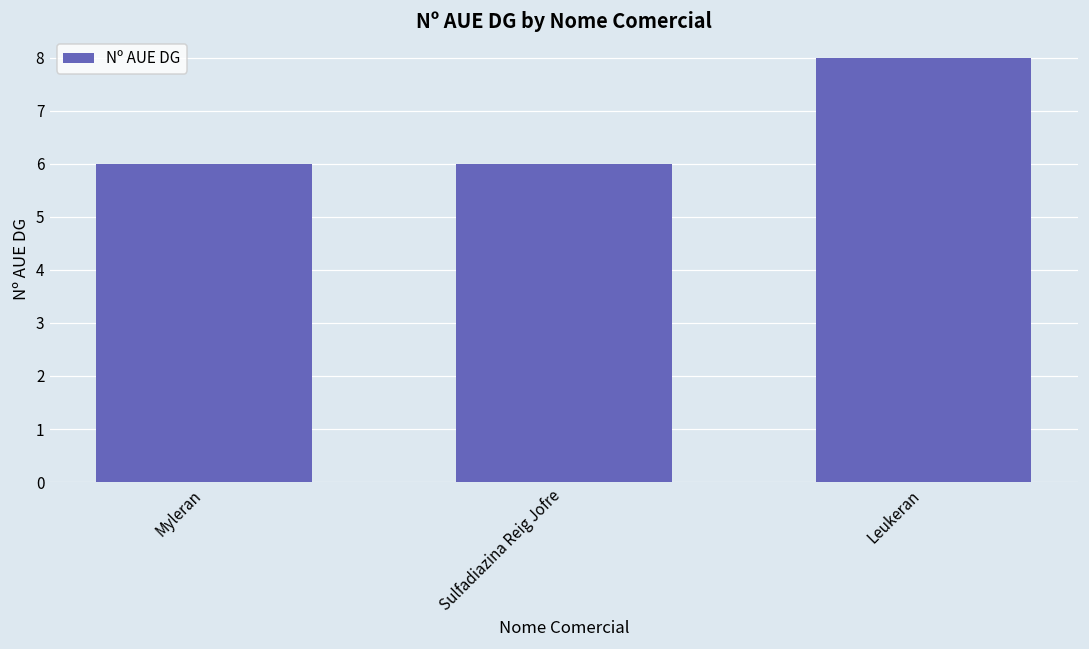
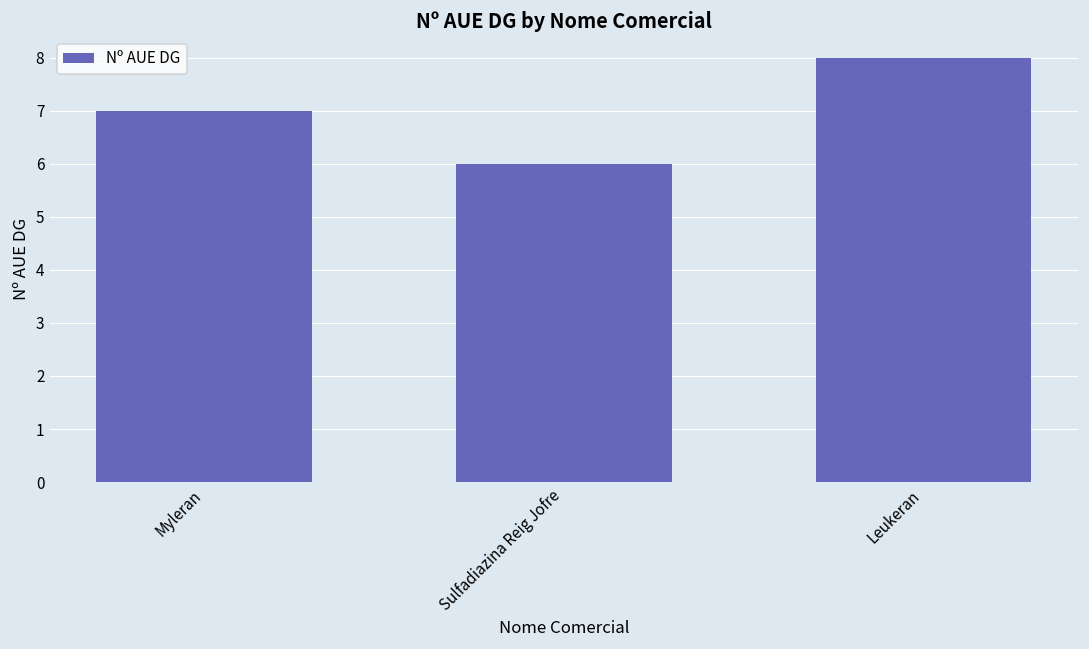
  {
-   "Myleran": 6,
+   "Myleran": 7,
    "Sulfadiazina Reig Jofre": 6,
    "Leukeran": 8
  }
